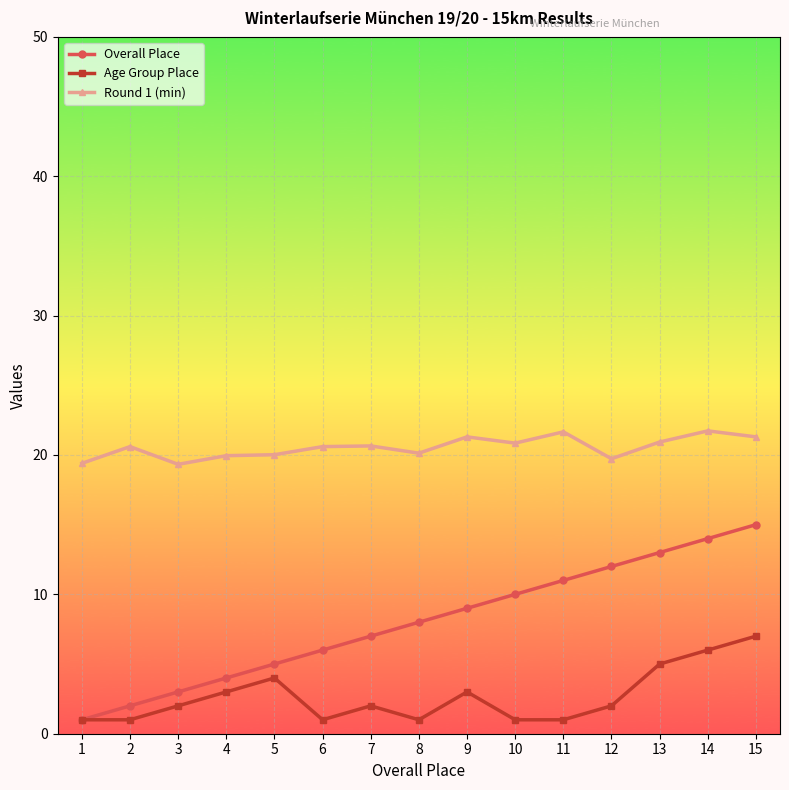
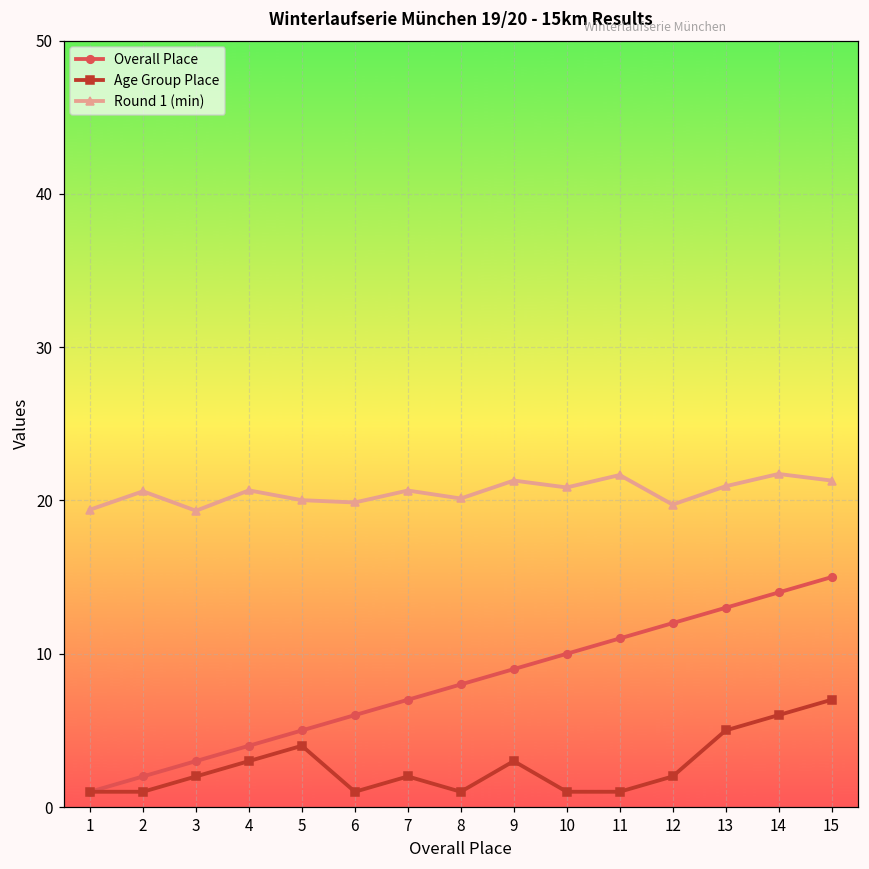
  {
    "Round 1 (min)": {
      "1": 19.4,
      "2": 20.6,
      "3": 19.3,
-     "4": 20.0,
+     "4": 20.7,
      "5": 20.0,
-     "6": 20.6,
+     "6": 19.9,
      "7": 20.7,
      "8": 20.1,
      "9": 21.3,
      "10": 20.9,
      "11": 21.7,
      "12": 19.7,
      "13": 20.9,
      "14": 21.7,
      "15": 21.3
    }
  }
